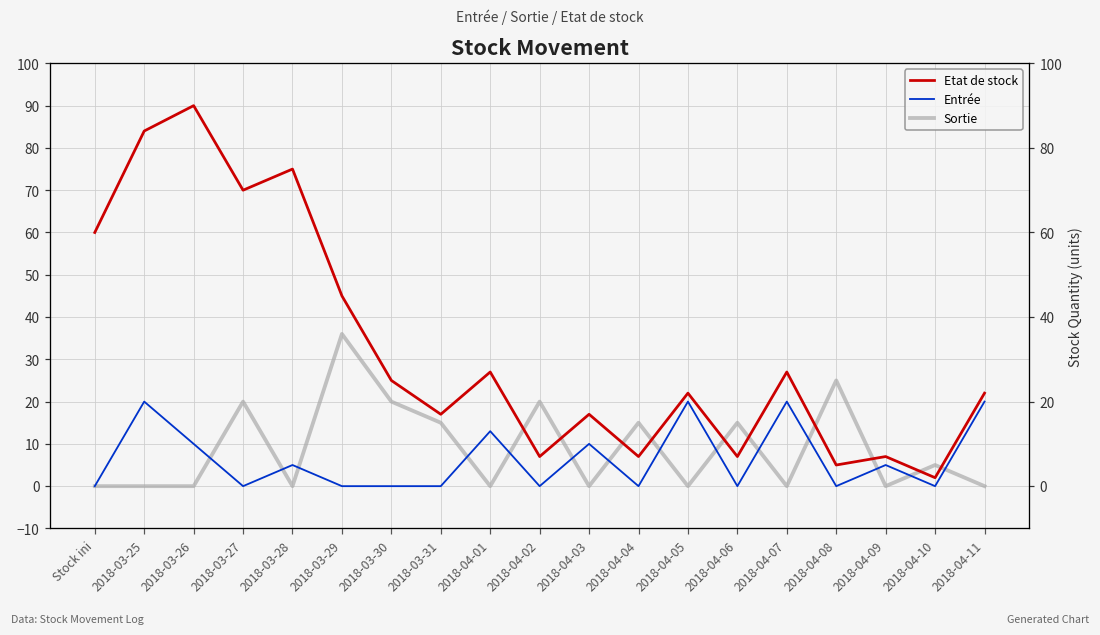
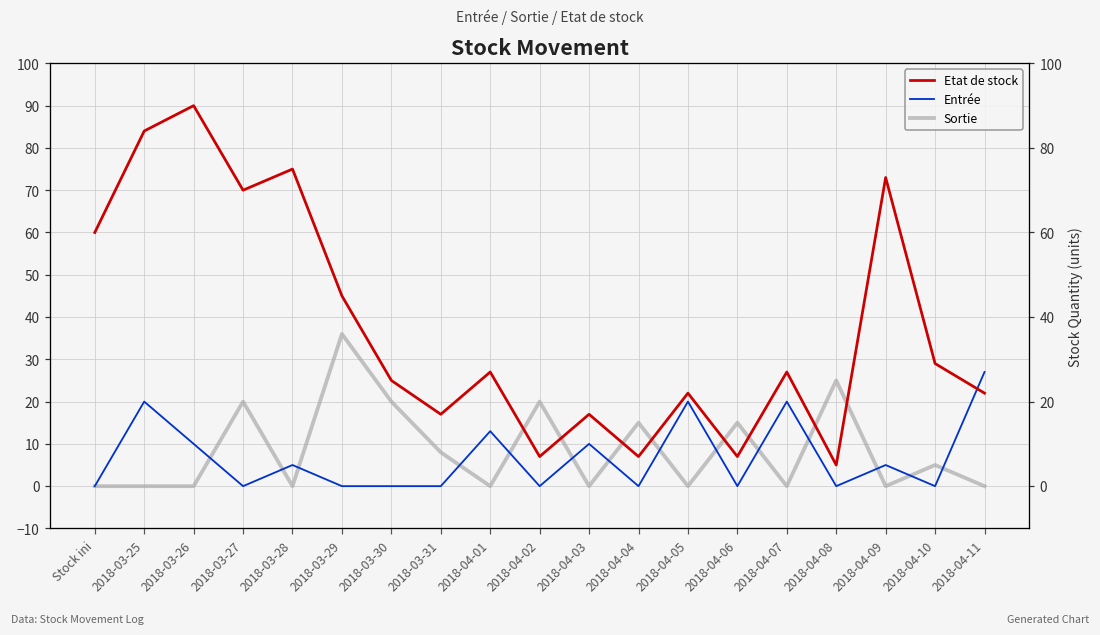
  {
    "Etat de stock": {
      "Stock ini": 60,
      "2018-03-25": 84,
      "2018-03-26": 90,
      "2018-03-27": 70,
      "2018-03-28": 75,
      "2018-03-29": 45,
      "2018-03-30": 25,
      "2018-03-31": 17,
      "2018-04-01": 27,
      "2018-04-02": 7,
      "2018-04-03": 17,
      "2018-04-04": 7,
      "2018-04-05": 22,
      "2018-04-06": 7,
      "2018-04-07": 27,
      "2018-04-08": 5,
-     "2018-04-09": 7,
-     "2018-04-10": 2,
+     "2018-04-09": 73,
+     "2018-04-10": 29,
      "2018-04-11": 22
    },
    "Entrée": {
      "2018-03-25": 20,
      "2018-03-26": 10,
      "2018-03-27": 0,
      "2018-03-28": 5,
      "2018-03-29": 0,
      "2018-03-30": 0,
      "2018-03-31": 0,
      "2018-04-01": 13,
      "2018-04-02": 0,
      "2018-04-03": 10,
      "2018-04-04": 0,
      "2018-04-05": 20,
      "2018-04-06": 0,
      "2018-04-07": 20,
      "2018-04-08": 0,
      "2018-04-09": 5,
      "2018-04-10": 0,
-     "2018-04-11": 20
+     "2018-04-11": 27
    },
    "Sortie": {
      "2018-03-25": 0,
      "2018-03-26": 0,
      "2018-03-27": 20,
      "2018-03-28": 0,
      "2018-03-29": 36,
      "2018-03-30": 20,
-     "2018-03-31": 15,
+     "2018-03-31": 8,
      "2018-04-01": 0,
      "2018-04-02": 20,
      "2018-04-03": 0,
      "2018-04-04": 15,
      "2018-04-05": 0,
      "2018-04-06": 15,
      "2018-04-07": 0,
      "2018-04-08": 25,
      "2018-04-09": 0,
      "2018-04-10": 5,
      "2018-04-11": 0
    }
  }
